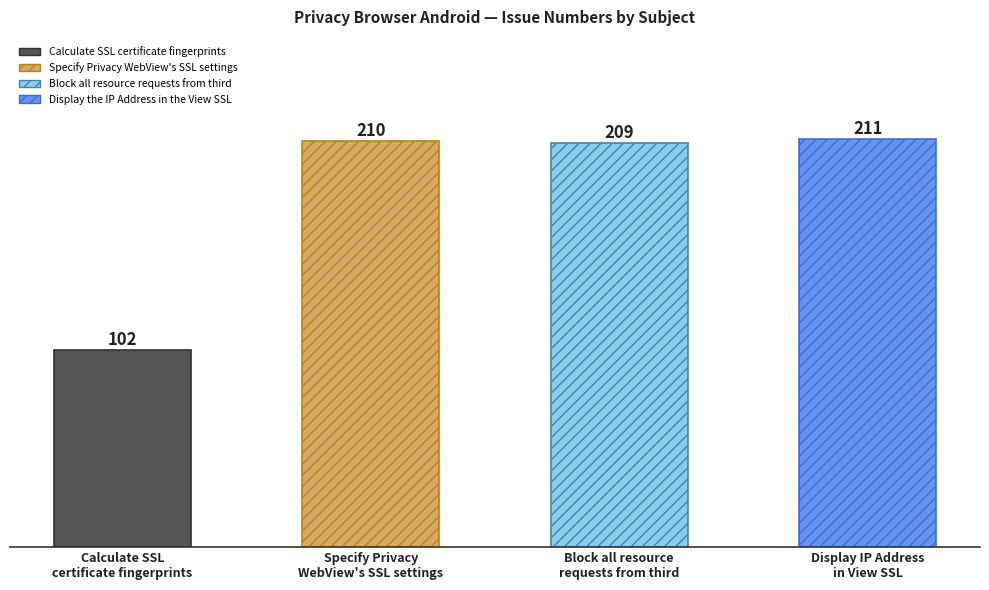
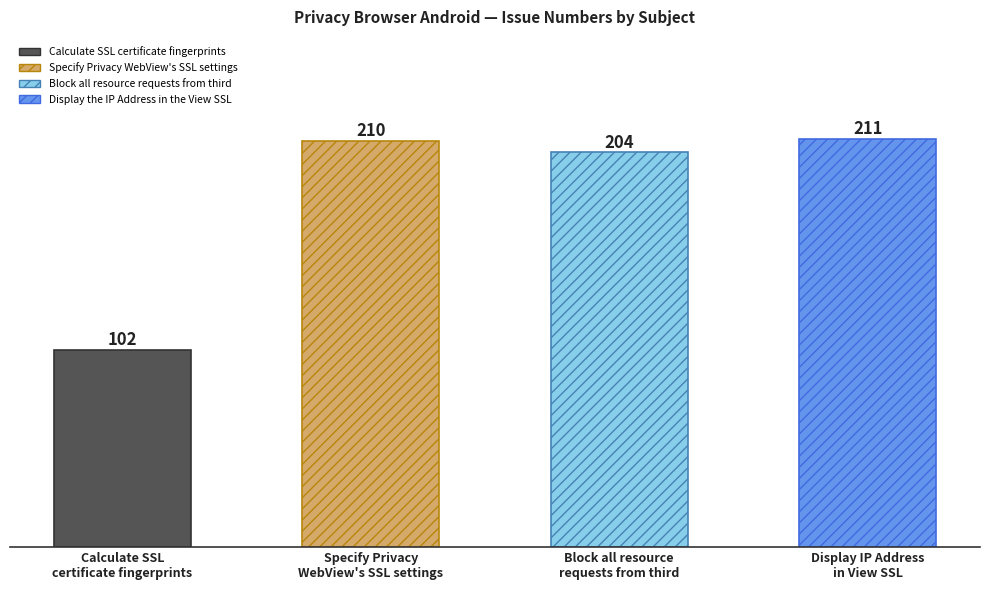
  {
    "Calculate SSL certificate fingerprints": 102,
    "Specify Privacy WebView's SSL settings": 210,
-   "Block all resource requests from third": 209,
+   "Block all resource requests from third": 204,
    "Display IP Address in View SSL": 211
  }
